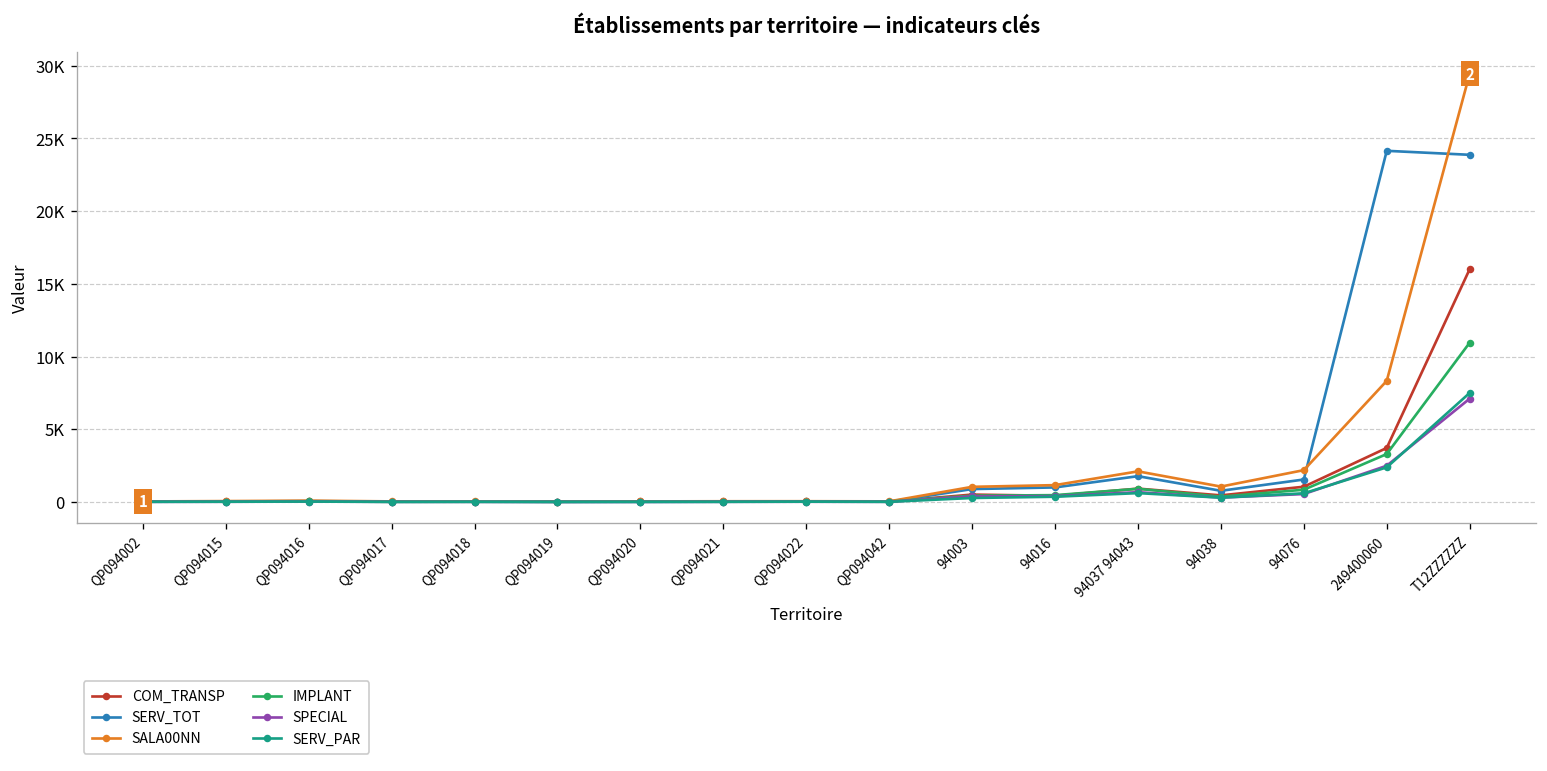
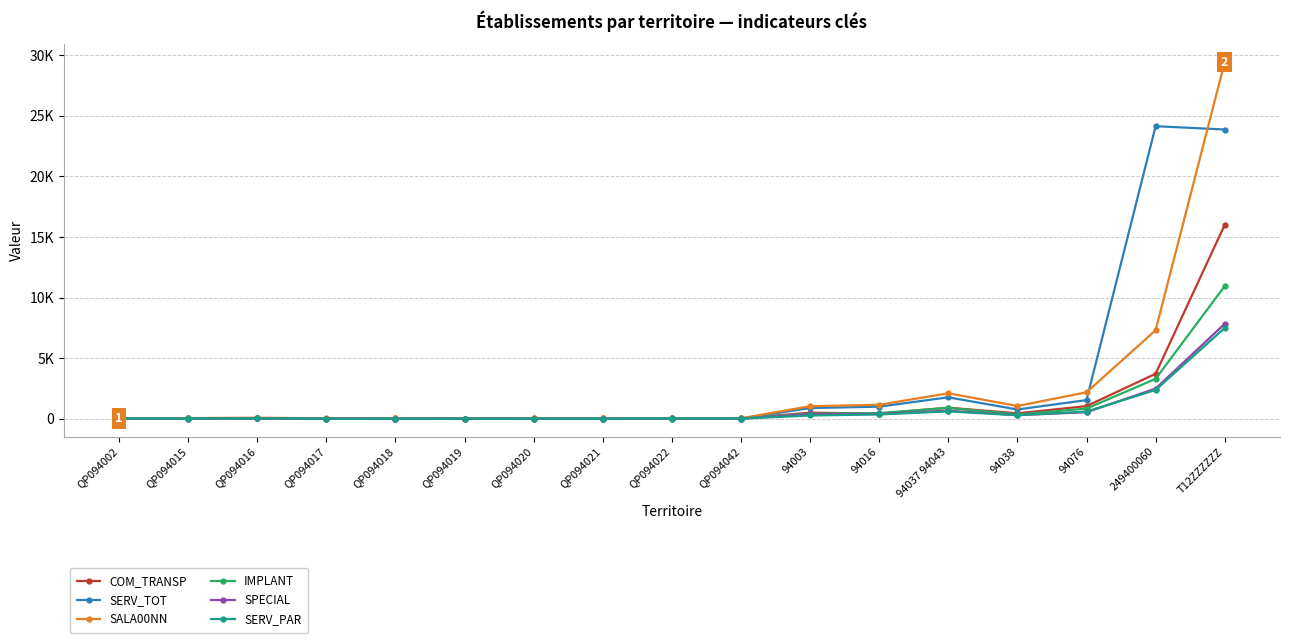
  {
    "COM_TRANSP": {
      "249400060": 3700,
      "T12ZZZZZZ": 16000
    },
    "SERV_TOT": {
      "94037 94043": 1800,
      "94038": 800,
      "94076": 1500,
      "249400060": 24200,
      "T12ZZZZZZ": 23900
    },
    "SALA00NN": {
      "94037 94043": 2100,
      "94038": 1100,
      "94076": 2200,
-     "249400060": 8300
+     "249400060": 7300
    },
    "SPECIAL": {
-     "T12ZZZZZZ": 7100
+     "T12ZZZZZZ": 7800
    }
  }
